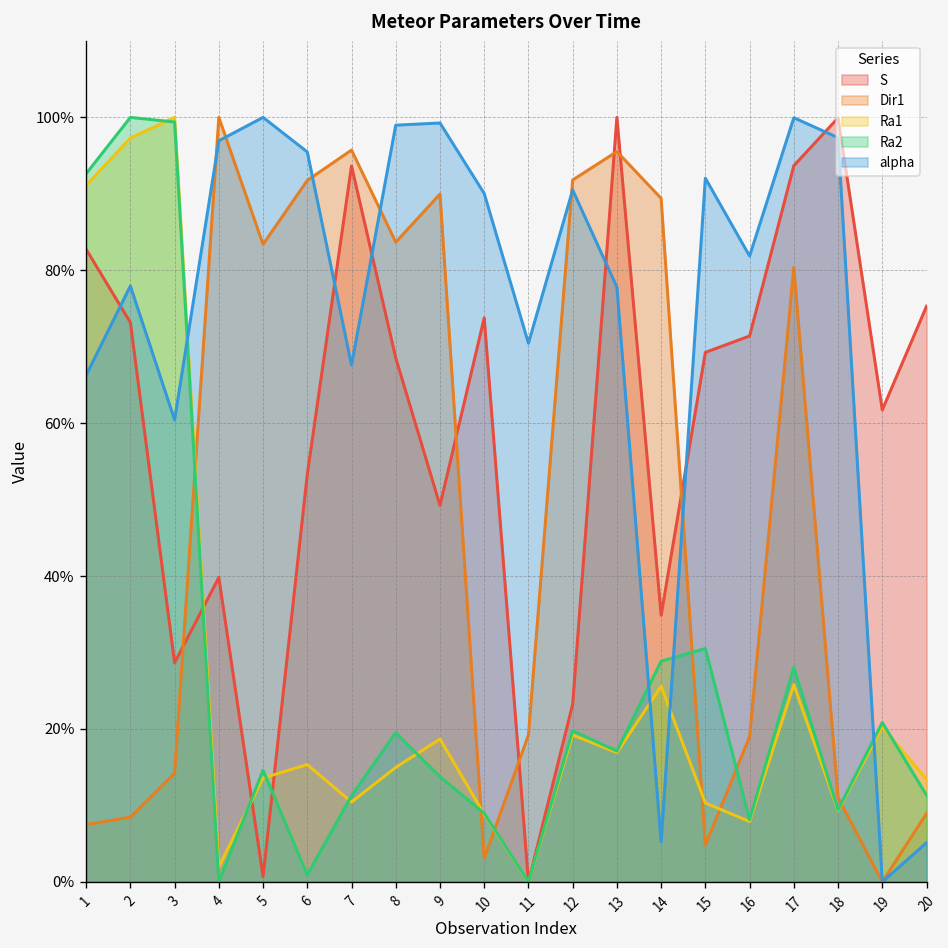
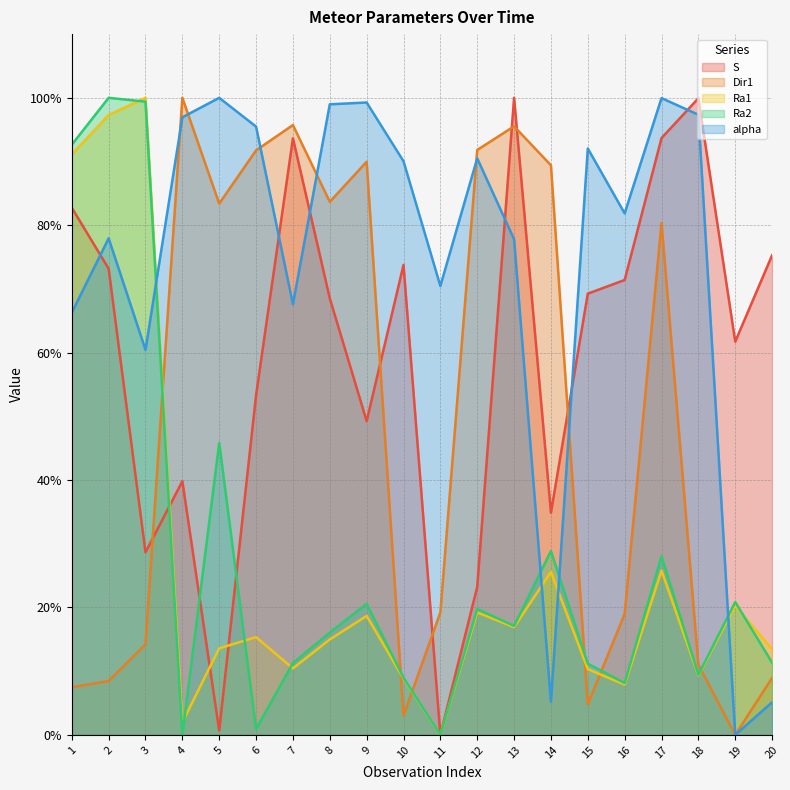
  {
    "Ra2": {
      "1": "93%",
      "2": "100%",
      "3": "99%",
      "4": "0%",
-     "5": "15%",
+     "5": "46%",
      "6": "1%",
      "7": "11%",
-     "8": "20%",
-     "9": "14%",
+     "8": "16%",
+     "9": "21%",
      "12": "20%",
      "14": "29%",
-     "15": "31%",
+     "15": "11%",
      "17": "28%",
      "19": "21%",
      "20": "11%"
    },
    "alpha": {
      "1": "66%",
      "2": "78%",
      "3": "60%",
      "4": "97%",
      "5": "100%",
      "6": "95%",
      "7": "68%",
      "8": "99%",
      "9": "99%",
      "10": "90%",
      "11": "70%",
      "12": "91%",
      "13": "78%",
      "14": "5%",
      "15": "92%",
      "16": "82%",
      "17": "100%",
      "20": "5%"
    }
  }
